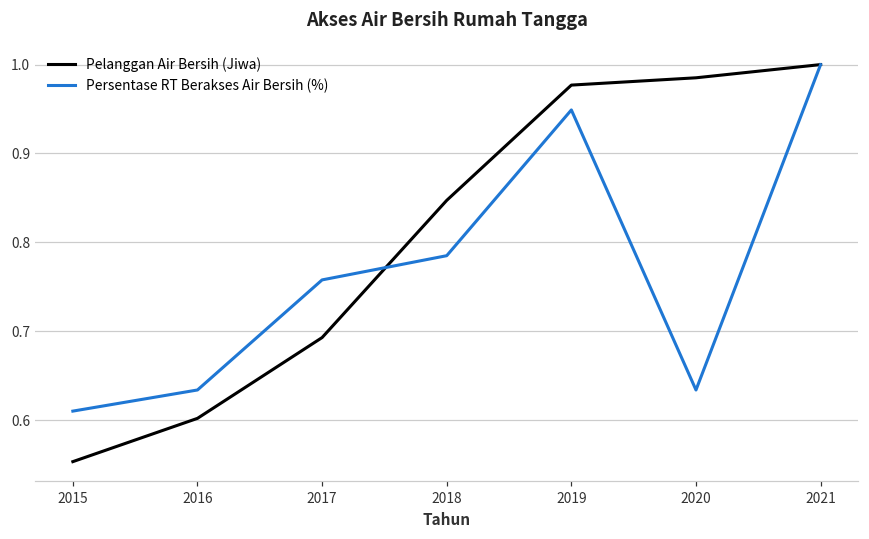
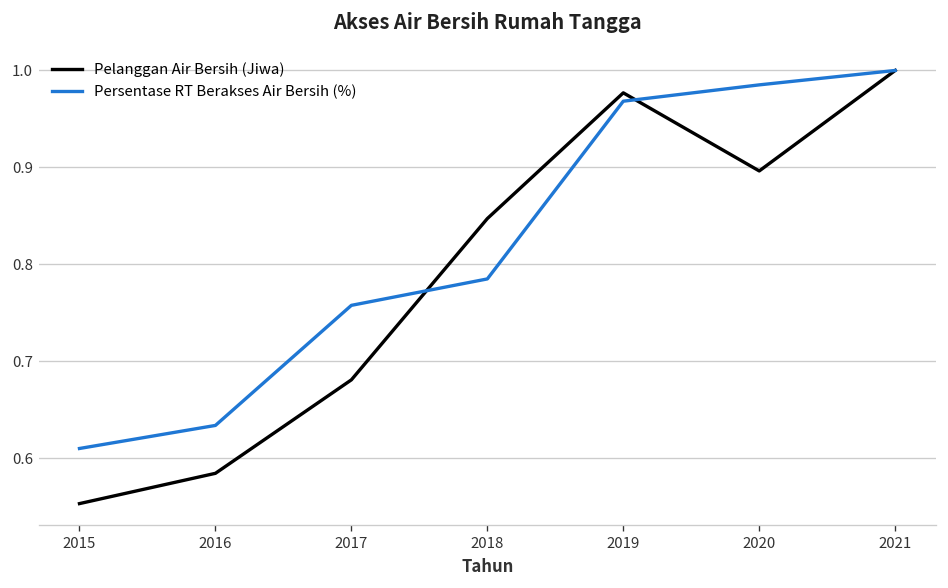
  {
    "Pelanggan Air Bersih (Jiwa)": {
      "2015": 0.55,
-     "2016": 0.60,
-     "2017": 0.69,
+     "2016": 0.58,
+     "2017": 0.68,
      "2018": 0.85,
      "2019": 0.98,
-     "2020": 0.99
+     "2020": 0.90
    },
    "Persentase RT Berakses Air Bersih (%)": {
      "2015": 0.61,
      "2016": 0.63,
      "2017": 0.76,
      "2018": 0.79,
-     "2019": 0.95,
-     "2020": 0.63
+     "2019": 0.97,
+     "2020": 0.99
    }
  }
